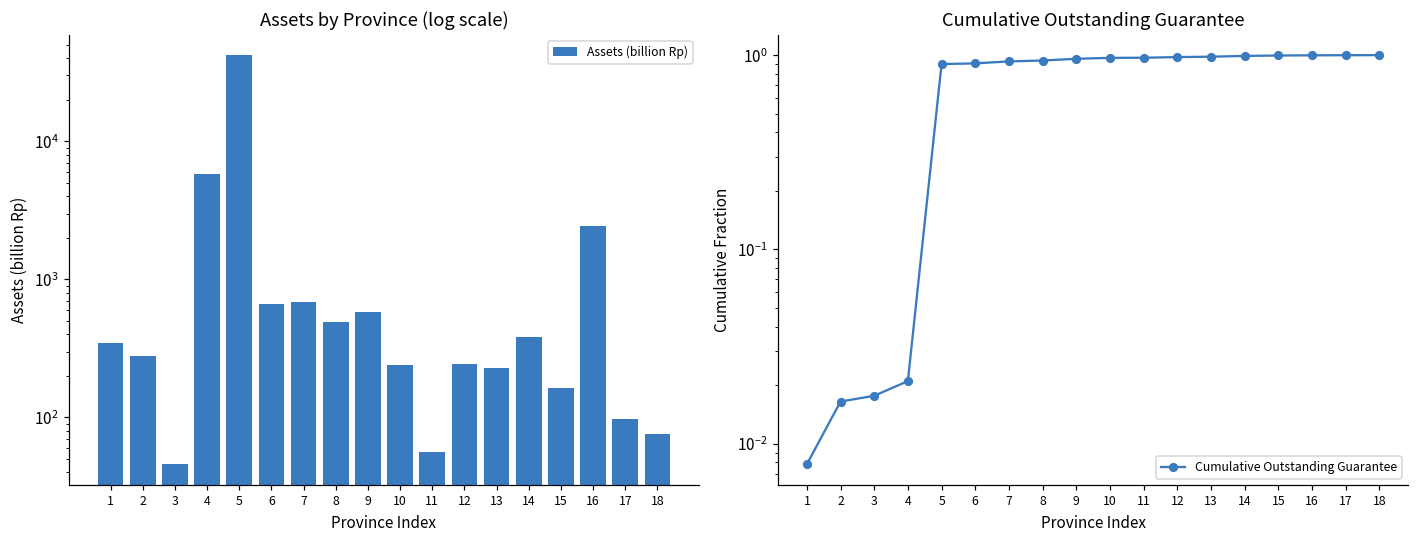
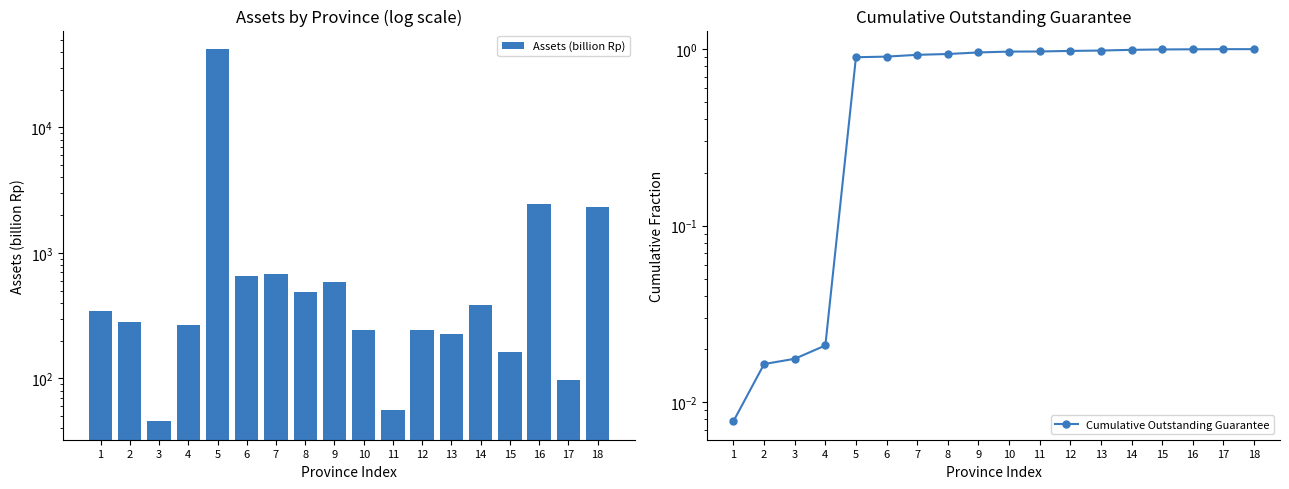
  {
    "Assets by Province (log scale)": {
      "1": 340,
      "2": 280,
      "3": 46,
-     "4": 6000,
+     "4": 270,
      "5": 42000,
      "6": 700,
      "7": 700,
      "8": 490,
      "9": 600,
      "10": 240,
      "11": 60,
      "12": 250,
      "13": 230,
      "14": 380,
      "15": 160,
      "16": 2400,
      "17": 100,
-     "18": 80
+     "18": 2300
    },
    "Cumulative Outstanding Guarantee": {
      "1": 0.008,
      "2": 0.016,
      "3": 0.018,
      "4": 0.021,
      "5": 0.9,
      "6": 0.9,
      "7": 0.9,
      "8": 0.9,
      "9": 1.0,
      "10": 1.0,
      "11": 1.0,
      "12": 1.0,
      "13": 1.0,
      "14": 1.0,
      "15": 1.0,
      "16": 1.0,
      "17": 1.0,
      "18": 1.0
    }
  }
